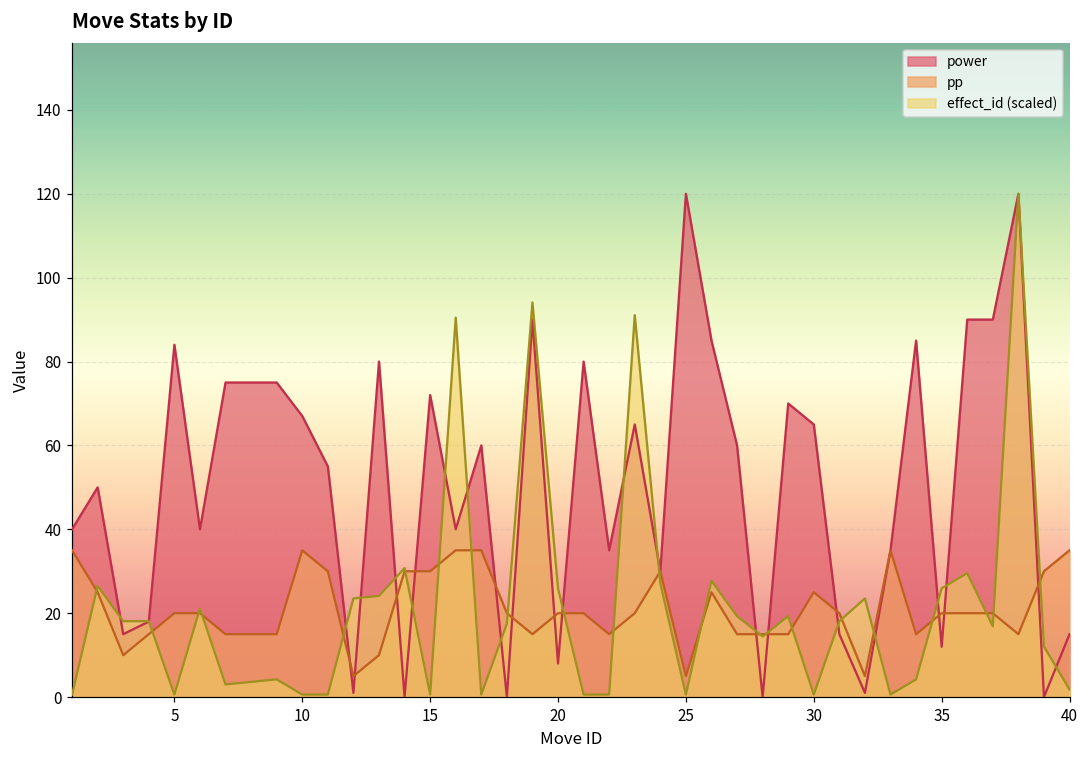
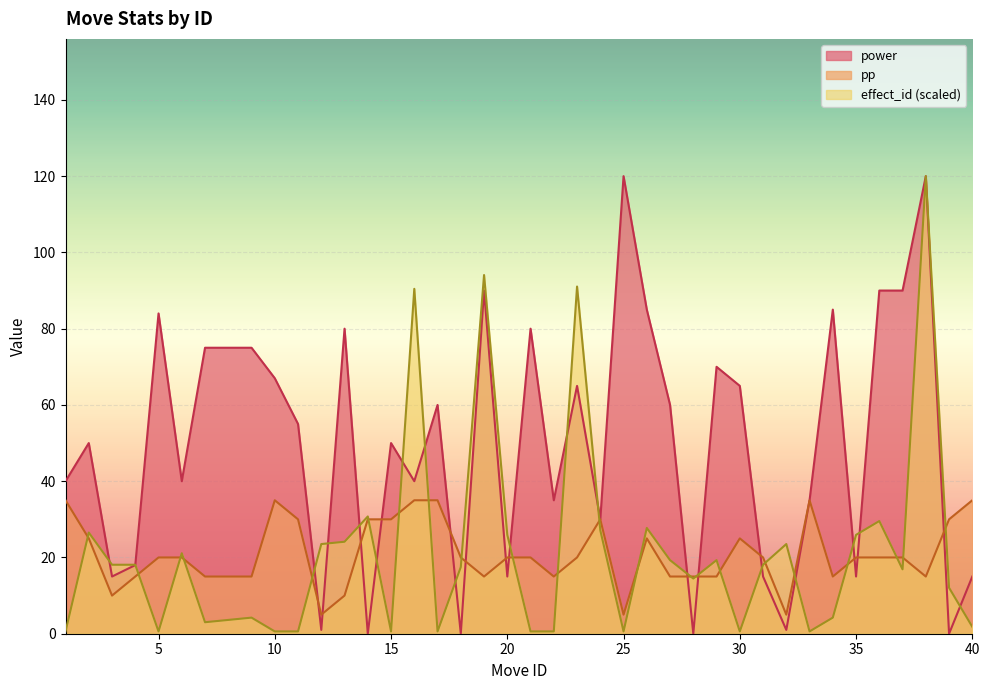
  {
    "power": {
      "5": 84,
      "10": 67,
-     "15": 72,
-     "20": 8,
+     "15": 50,
+     "20": 15,
      "25": 120,
      "30": 65,
-     "35": 12,
+     "35": 15,
      "40": 15
    }
  }
